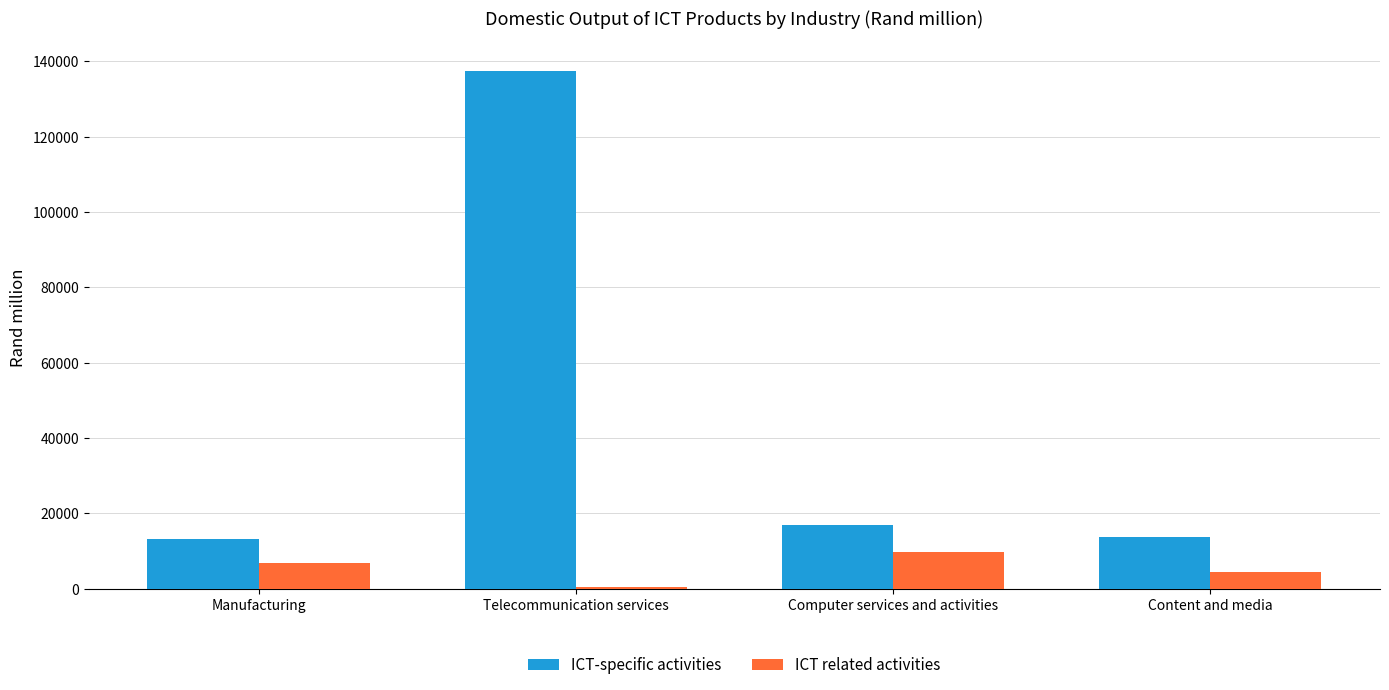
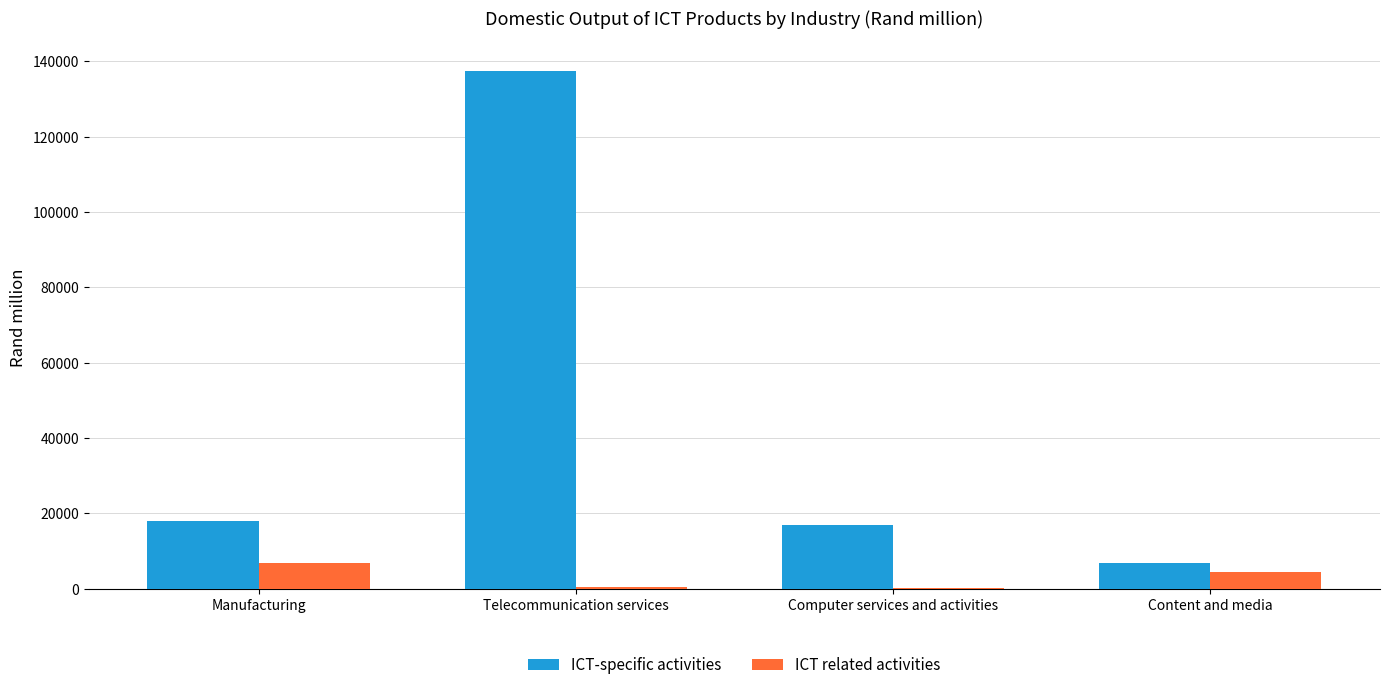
  {
    "ICT-specific activities": {
-     "Manufacturing": 13000,
+     "Manufacturing": 18000,
      "Telecommunication services": 137000,
      "Computer services and activities": 17000,
-     "Content and media": 14000
+     "Content and media": 7000
    },
    "ICT related activities": {
      "Manufacturing": 7000,
-     "Computer services and activities": 10000,
+     "Computer services and activities": 0,
      "Content and media": 4000
    }
  }
